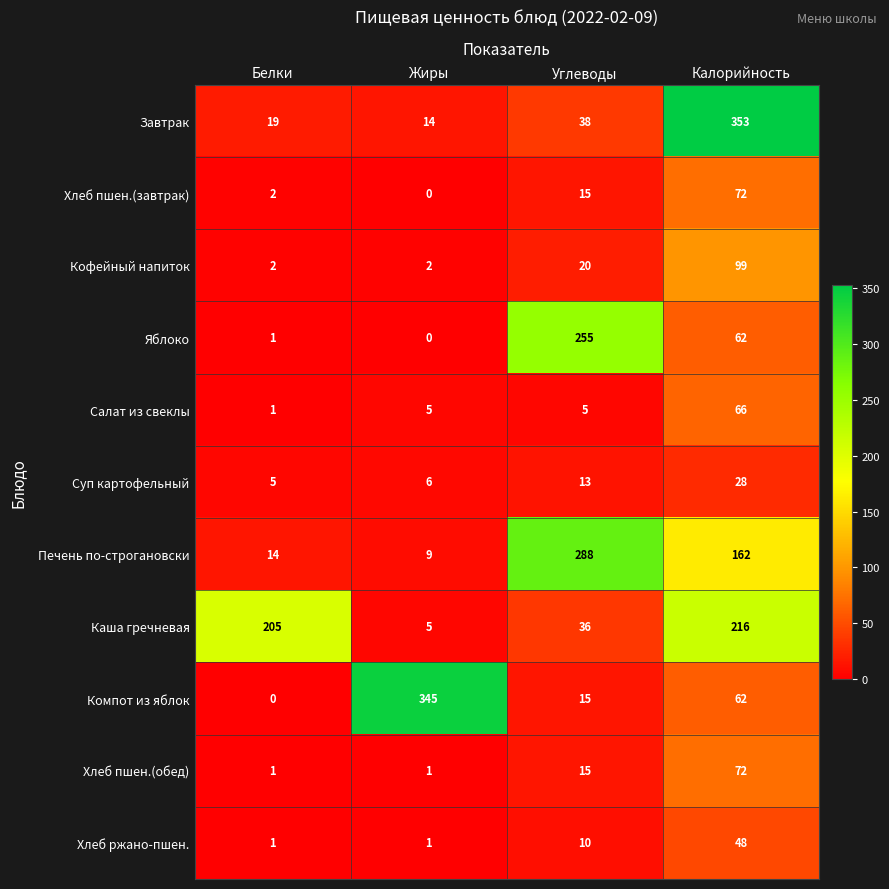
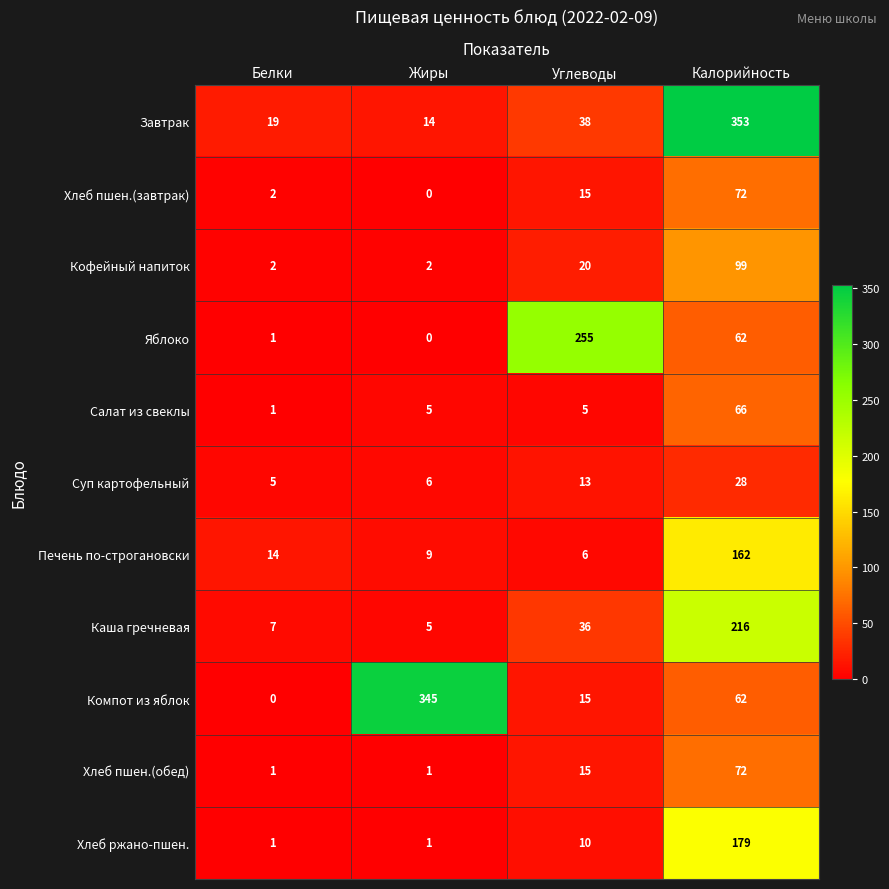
  {
    "Завтрак": {
      "Белки": 19,
      "Жиры": 14,
      "Углеводы": 38,
      "Калорийность": 353
    },
    "Хлеб пшен.(завтрак)": {
      "Белки": 2,
      "Жиры": 0,
      "Углеводы": 15,
      "Калорийность": 72
    },
    "Кофейный напиток": {
      "Белки": 2,
      "Жиры": 2,
      "Углеводы": 20,
      "Калорийность": 99
    },
    "Яблоко": {
      "Белки": 1,
      "Жиры": 0,
      "Углеводы": 255,
      "Калорийность": 62
    },
    "Салат из свеклы": {
      "Белки": 1,
      "Жиры": 5,
      "Углеводы": 5,
      "Калорийность": 66
    },
    "Суп картофельный": {
      "Белки": 5,
      "Жиры": 6,
      "Углеводы": 13,
      "Калорийность": 28
    },
    "Печень по-строгановски": {
      "Белки": 14,
      "Жиры": 9,
-     "Углеводы": 288,
+     "Углеводы": 6,
      "Калорийность": 162
    },
    "Каша гречневая": {
-     "Белки": 205,
+     "Белки": 7,
      "Жиры": 5,
      "Углеводы": 36,
      "Калорийность": 216
    },
    "Компот из яблок": {
      "Белки": 0,
      "Жиры": 345,
      "Углеводы": 15,
      "Калорийность": 62
    },
    "Хлеб пшен.(обед)": {
      "Белки": 1,
      "Жиры": 1,
      "Углеводы": 15,
      "Калорийность": 72
    },
    "Хлеб ржано-пшен.": {
      "Белки": 1,
      "Жиры": 1,
      "Углеводы": 10,
-     "Калорийность": 48
+     "Калорийность": 179
    }
  }
